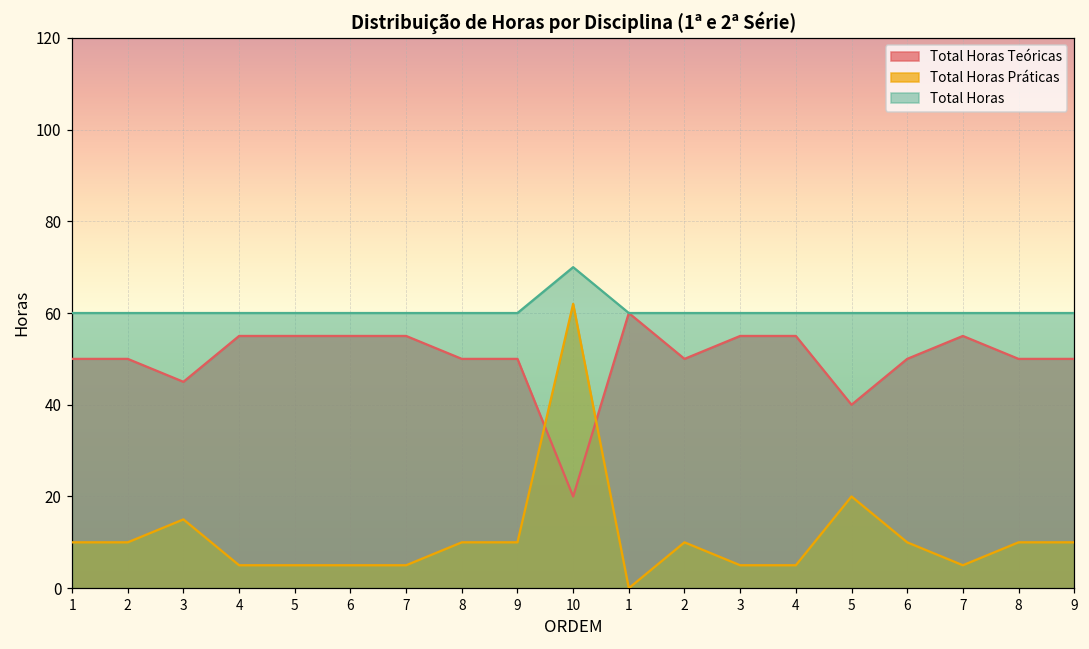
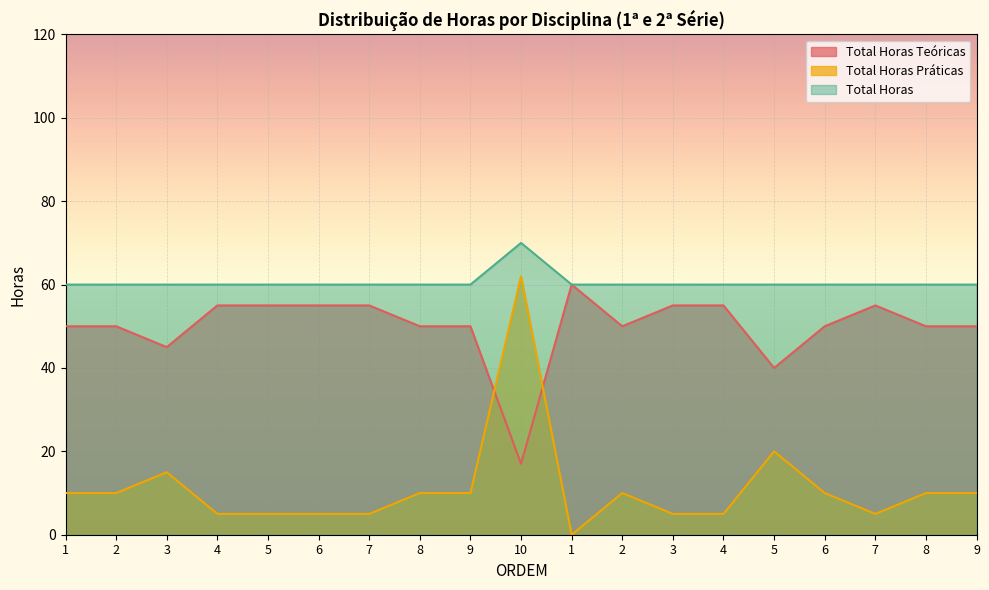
  {
    "Total Horas Teóricas": {
-     "10": 20
+     "10": 17
    },
    "Total Horas Práticas": {
      "10": 62
    },
    "Total Horas": {
      "10": 70
    }
  }
